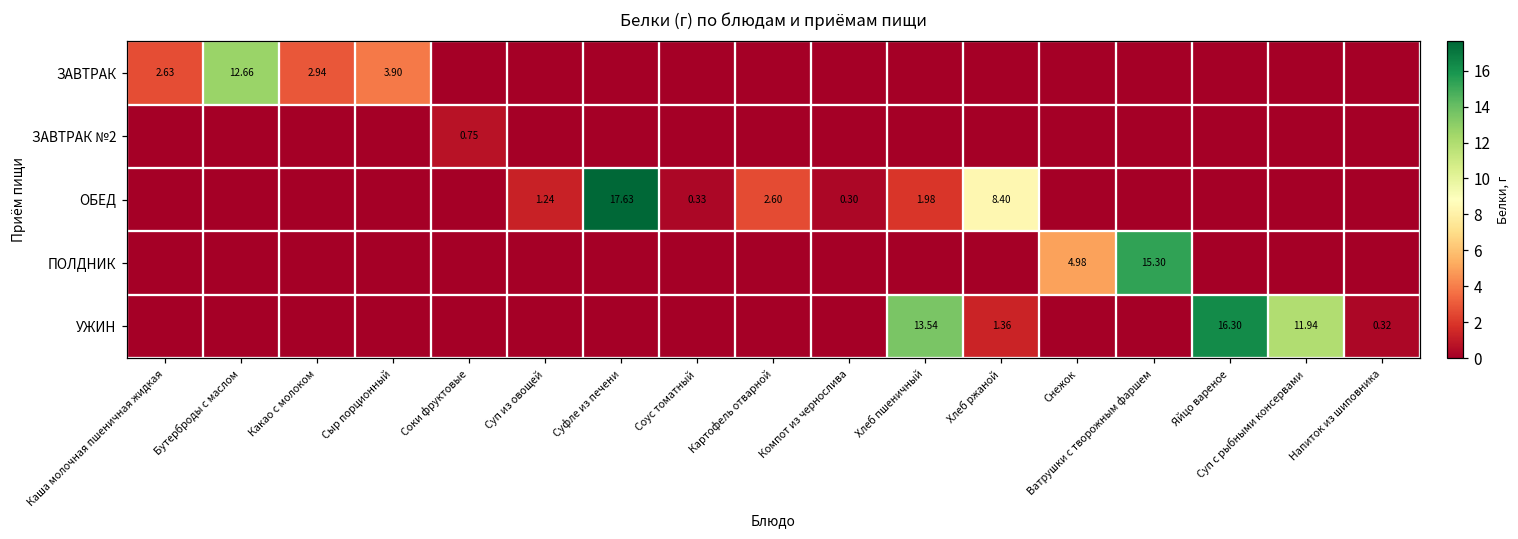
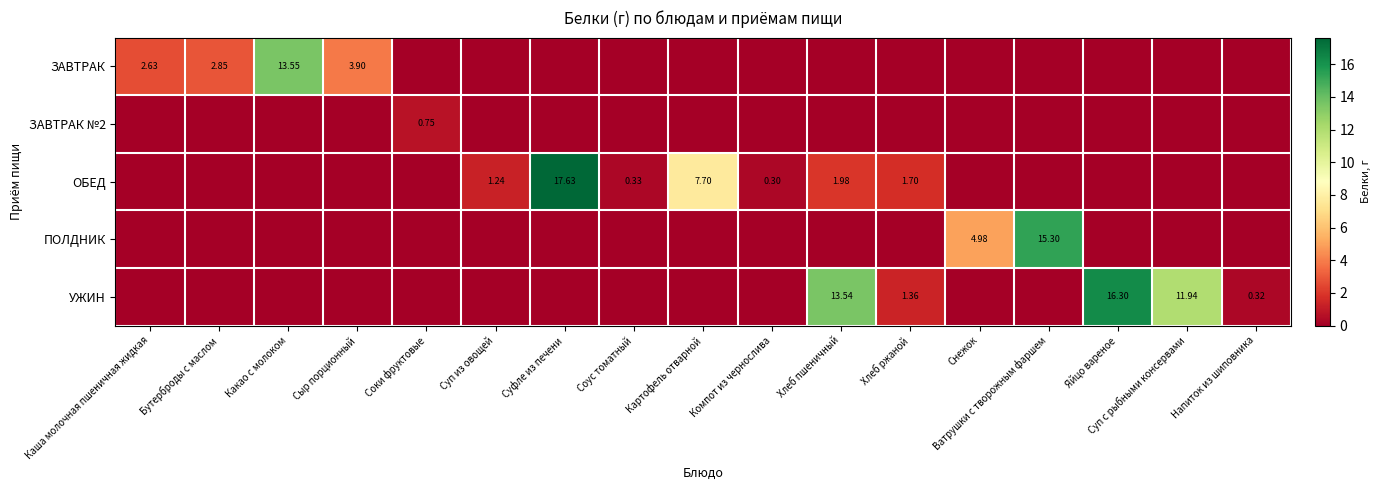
  {
    "ЗАВТРАК": {
      "Каша молочная пшеничная жидкая": 2.63,
-     "Бутерброды с маслом": 12.66,
-     "Какао с молоком": 2.94,
+     "Бутерброды с маслом": 2.85,
+     "Какао с молоком": 13.55,
      "Сыр порционный": 3.90
    },
    "ЗАВТРАК №2": {
      "Соки фруктовые": 0.75
    },
    "ОБЕД": {
      "Суп из овощей": 1.24,
      "Суфле из печени": 17.63,
      "Соус томатный": 0.33,
-     "Картофель отварной": 2.60,
+     "Картофель отварной": 7.70,
      "Компот из чернослива": 0.30,
      "Хлеб пшеничный": 1.98,
-     "Хлеб ржаной": 8.40
+     "Хлеб ржаной": 1.70
    },
    "ПОЛДНИК": {
      "Снежок": 4.98,
      "Ватрушки с творожным фаршем": 15.30
    },
    "УЖИН": {
      "Хлеб пшеничный": 13.54,
      "Хлеб ржаной": 1.36,
      "Яйцо вареное": 16.30,
      "Суп с рыбными консервами": 11.94,
      "Напиток из шиповника": 0.32
    }
  }
